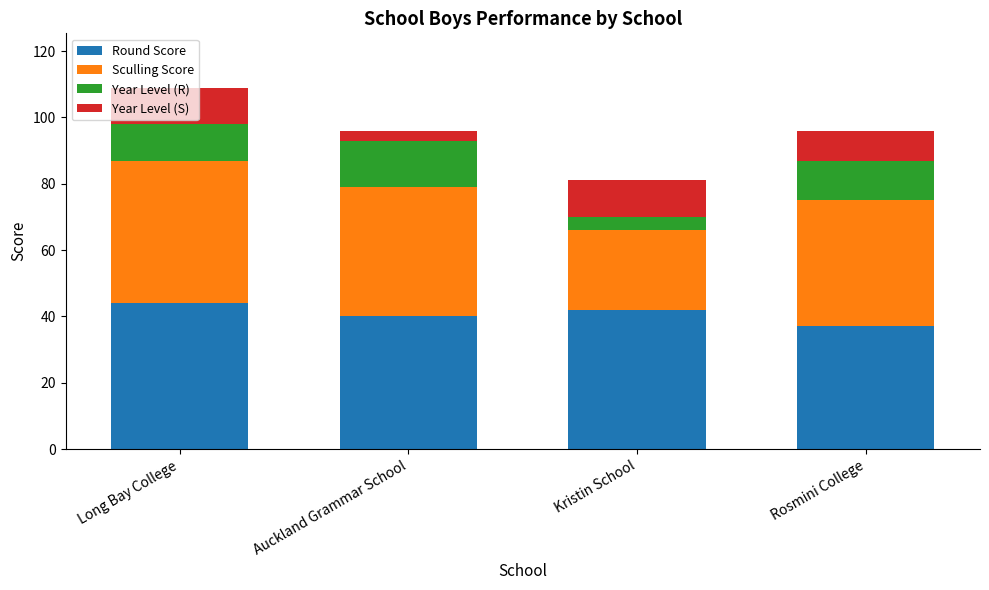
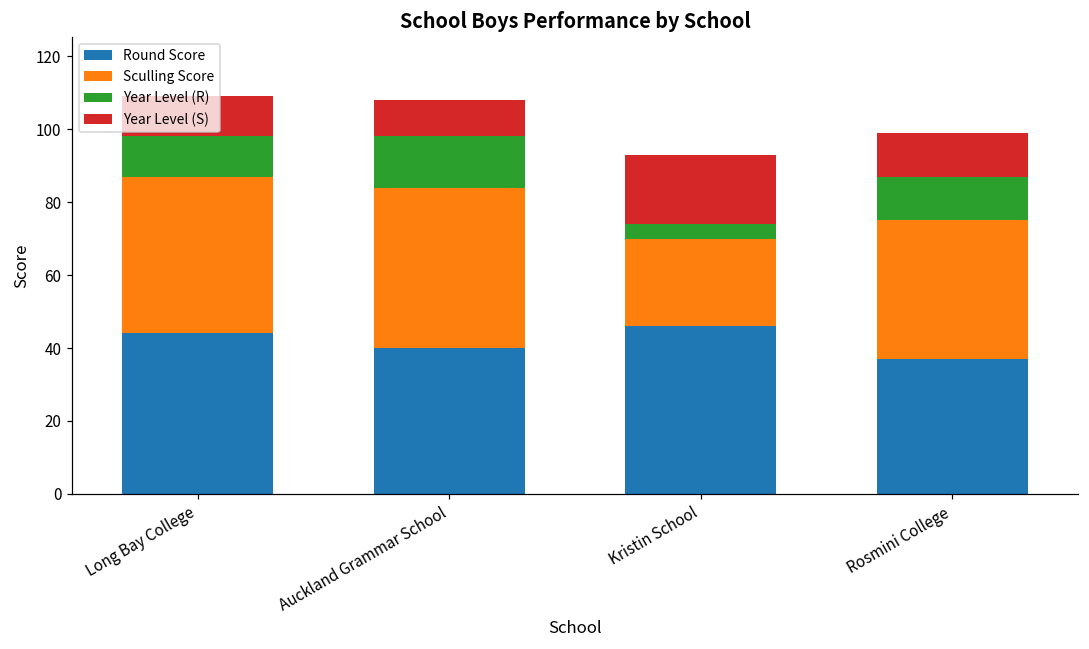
  {
    "Round Score": {
      "Long Bay College": 44,
      "Auckland Grammar School": 40,
-     "Kristin School": 42,
+     "Kristin School": 46,
      "Rosmini College": 37
    },
    "Sculling Score": {
      "Long Bay College": 43,
-     "Auckland Grammar School": 39,
+     "Auckland Grammar School": 44,
      "Kristin School": 24,
      "Rosmini College": 38
    },
    "Year Level (R)": {
      "Long Bay College": 11,
      "Auckland Grammar School": 14,
      "Kristin School": 4,
      "Rosmini College": 12
    },
    "Year Level (S)": {
-     "Auckland Grammar School": 3,
-     "Kristin School": 11,
-     "Rosmini College": 9
+     "Auckland Grammar School": 10,
+     "Kristin School": 19,
+     "Rosmini College": 12
    }
  }
